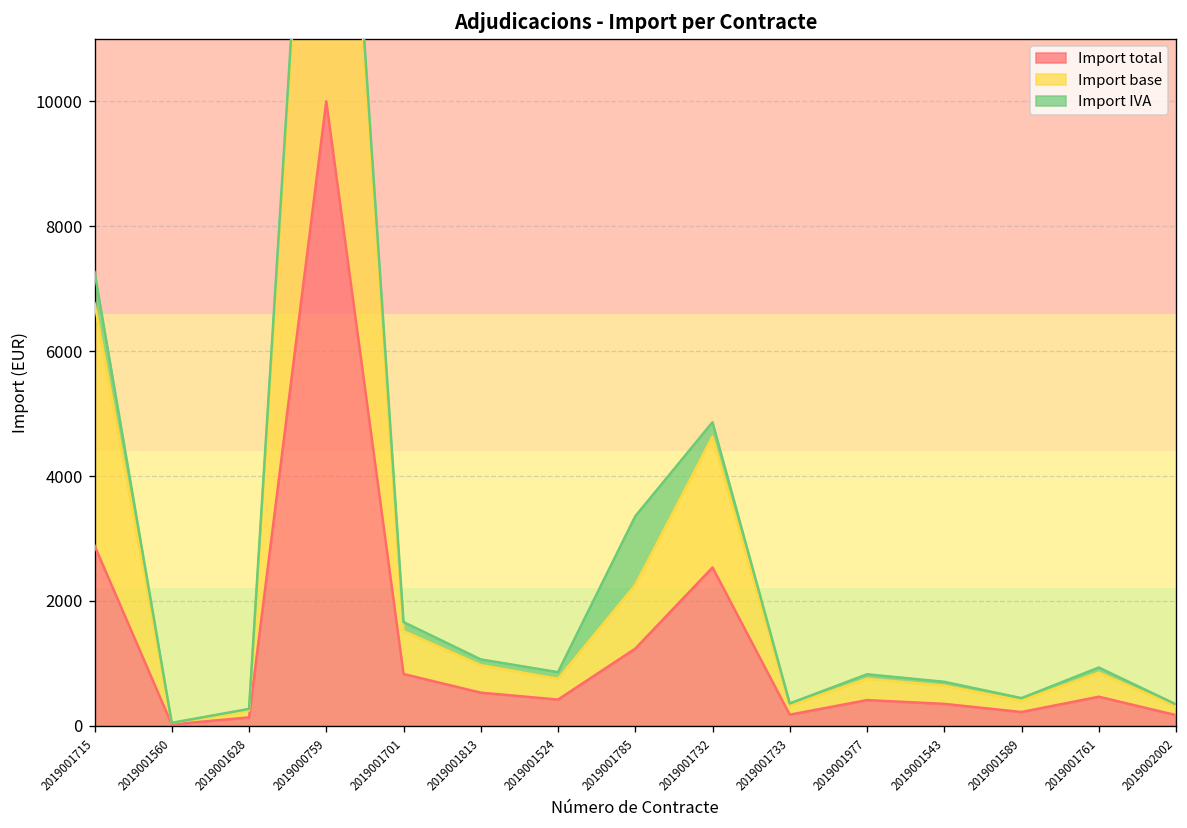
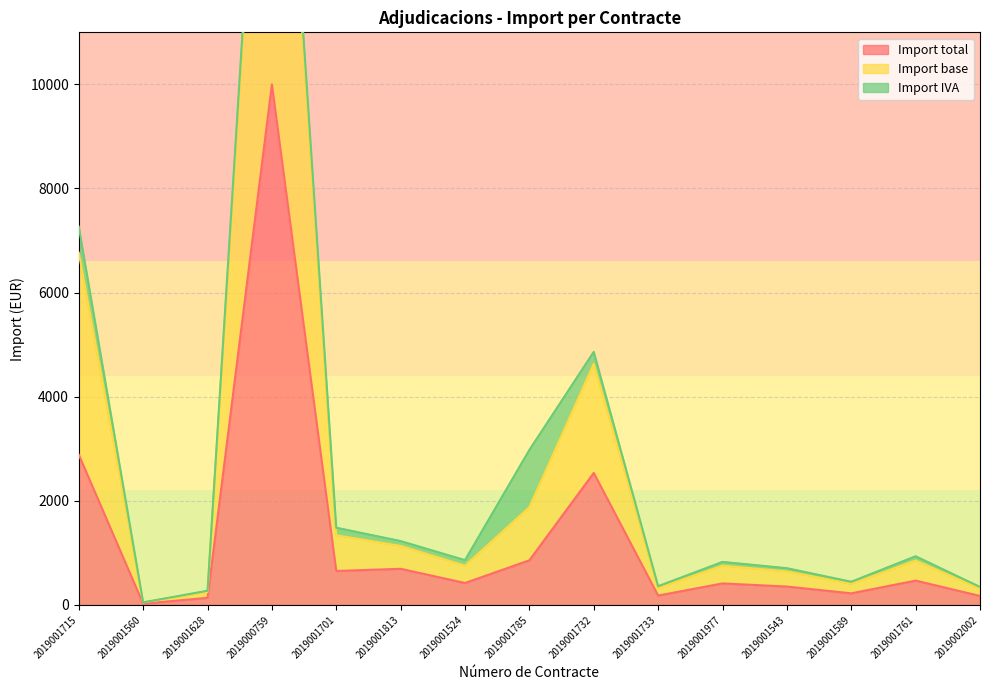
  {
    "Import total": {
      "2019001715": 2900,
      "2019001628": 100,
      "2019000759": 10000,
-     "2019001701": 800,
-     "2019001813": 500,
+     "2019001701": 700,
+     "2019001813": 700,
      "2019001524": 400,
-     "2019001785": 1200,
+     "2019001785": 900,
      "2019001732": 2500,
      "2019001733": 200,
      "2019001977": 400,
      "2019001543": 400,
      "2019001589": 200,
      "2019001761": 500,
      "2019002002": 200
    },
    "Import base": {
      "2019001715": 3900,
      "2019001701": 700,
      "2019001813": 400,
      "2019001524": 300,
      "2019001785": 1000,
      "2019001732": 2100,
      "2019001977": 300,
      "2019001543": 300,
      "2019001761": 400
    },
    "Import IVA": {
      "2019001715": 500,
      "2019001701": 100,
      "2019001813": 100,
      "2019001524": 100,
      "2019001785": 1100,
      "2019001732": 200,
      "2019001977": 100,
      "2019001543": 100,
      "2019001761": 100
    }
  }
